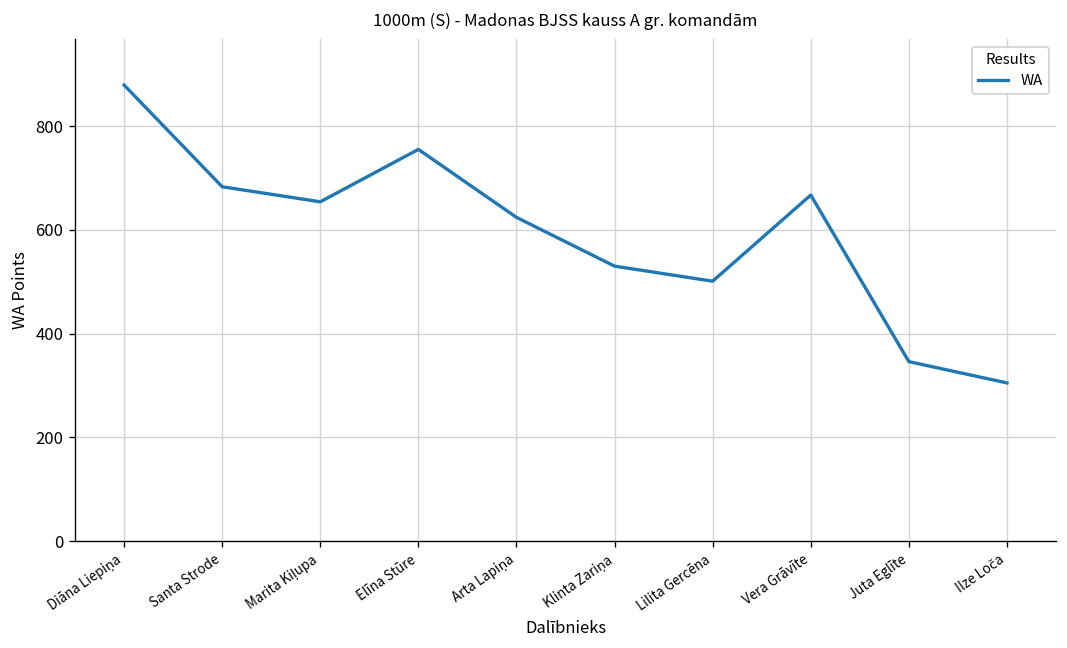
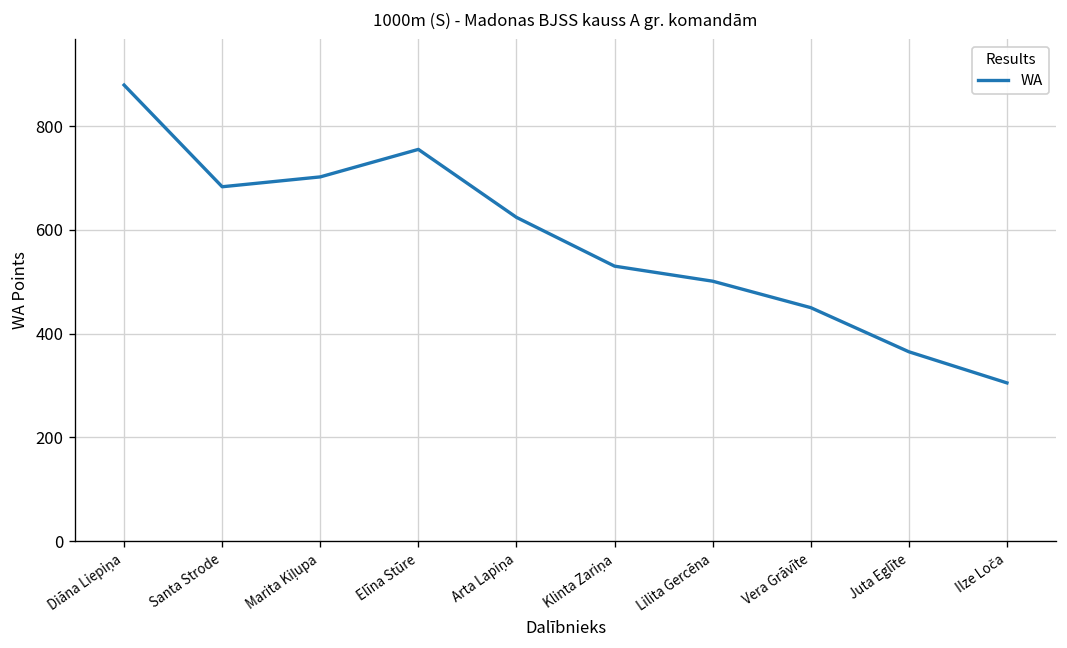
  {
    "Diāna Liepiņa": 880,
    "Santa Strode": 680,
-   "Marita Kiļupa": 650,
+   "Marita Kiļupa": 700,
    "Elīna Stūre": 760,
    "Arta Lapiņa": 620,
    "Klinta Zariņa": 530,
    "Lilita Gercēna": 500,
-   "Vera Grāvīte": 670,
-   "Juta Eglīte": 350,
+   "Vera Grāvīte": 450,
+   "Juta Eglīte": 370,
    "Ilze Loča": 310
  }
